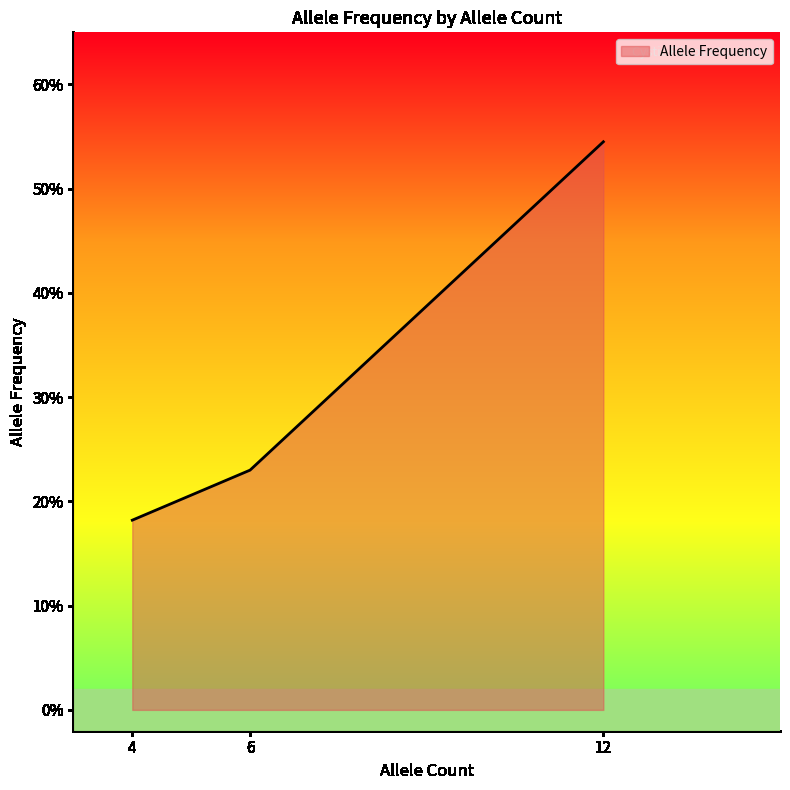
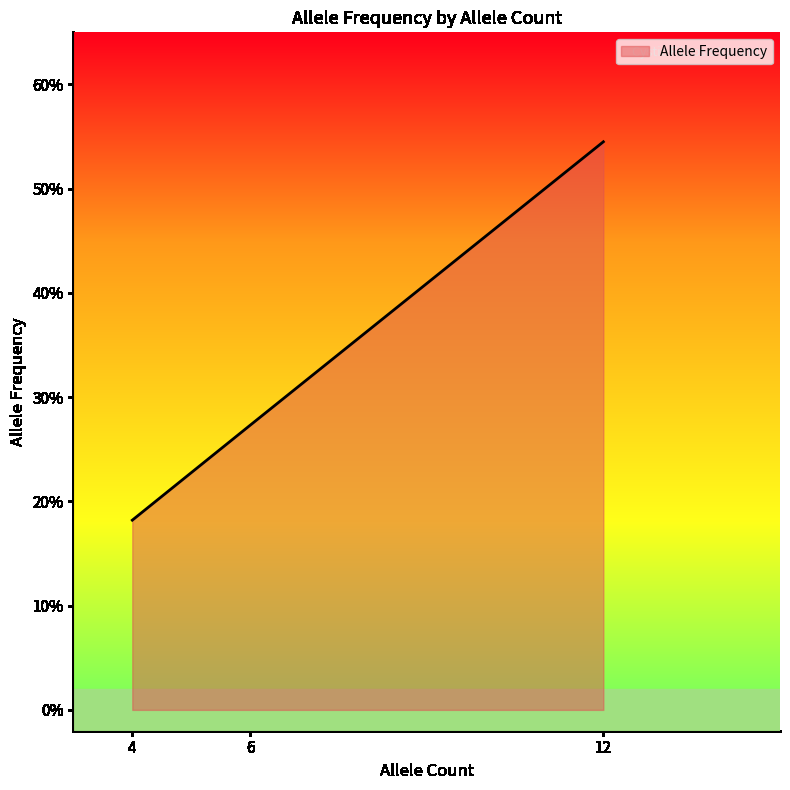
  {
    "4": "18.2%",
-   "6": "23.0%",
+   "6": "27.3%",
    "12": "54.5%"
  }
